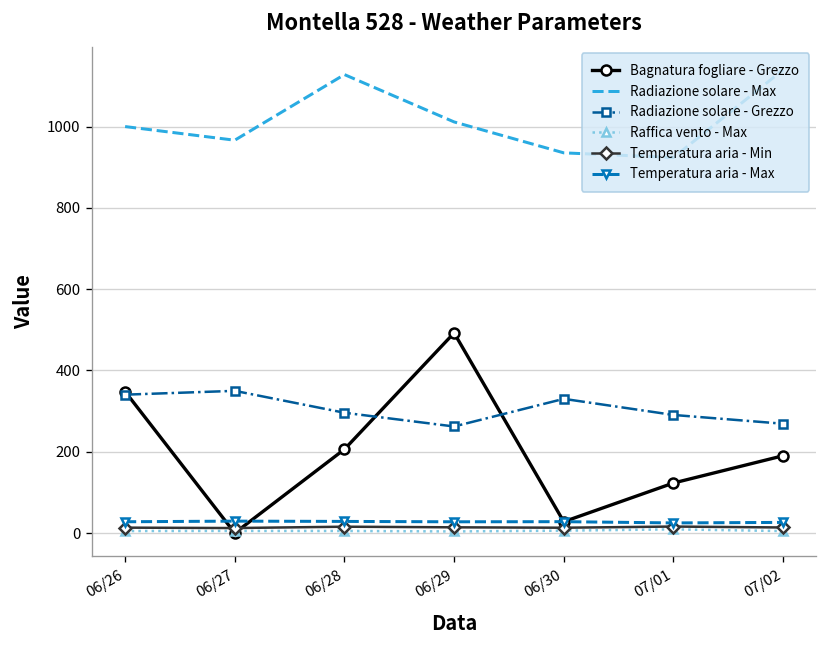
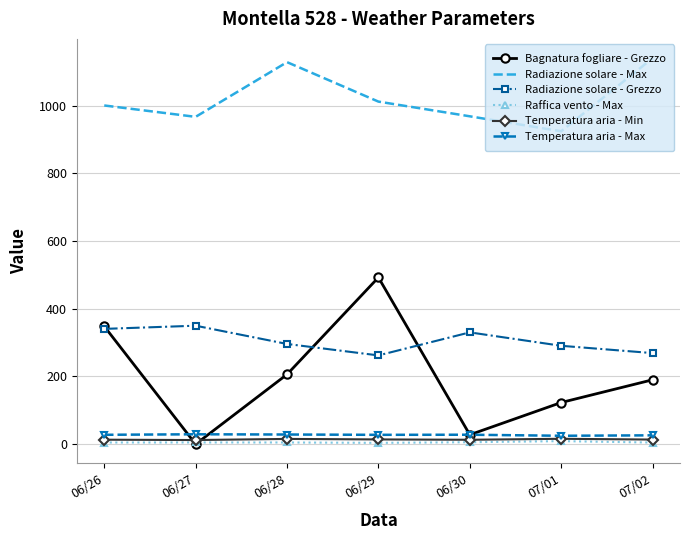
  {
    "Bagnatura fogliare - Grezzo": {
      "06/26": 350,
      "06/28": 210,
      "06/29": 490,
      "07/01": 120,
      "07/02": 190
    },
    "Radiazione solare - Max": {
      "06/26": 1000,
      "06/27": 970,
      "06/28": 1130,
      "06/29": 1010,
-     "06/30": 940
+     "06/30": 970
    },
    "Raffica vento - Max": {
      "06/26": 0,
      "06/28": 10,
      "06/29": 0,
      "07/02": 0
    },
    "Temperatura aria - Min": {
      "06/26": 10,
      "06/28": 20,
      "06/29": 10,
      "07/02": 10
    }
  }
